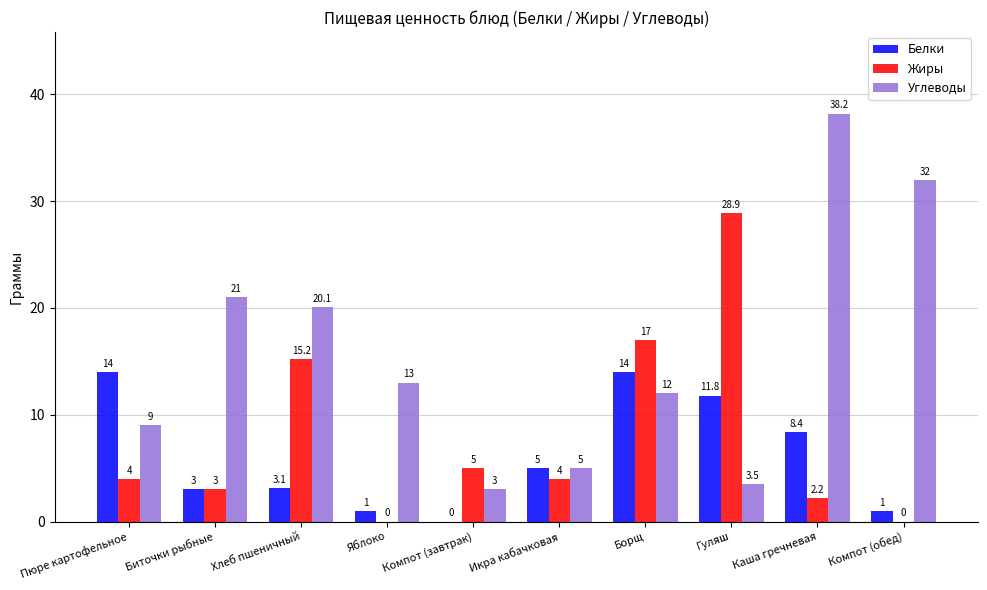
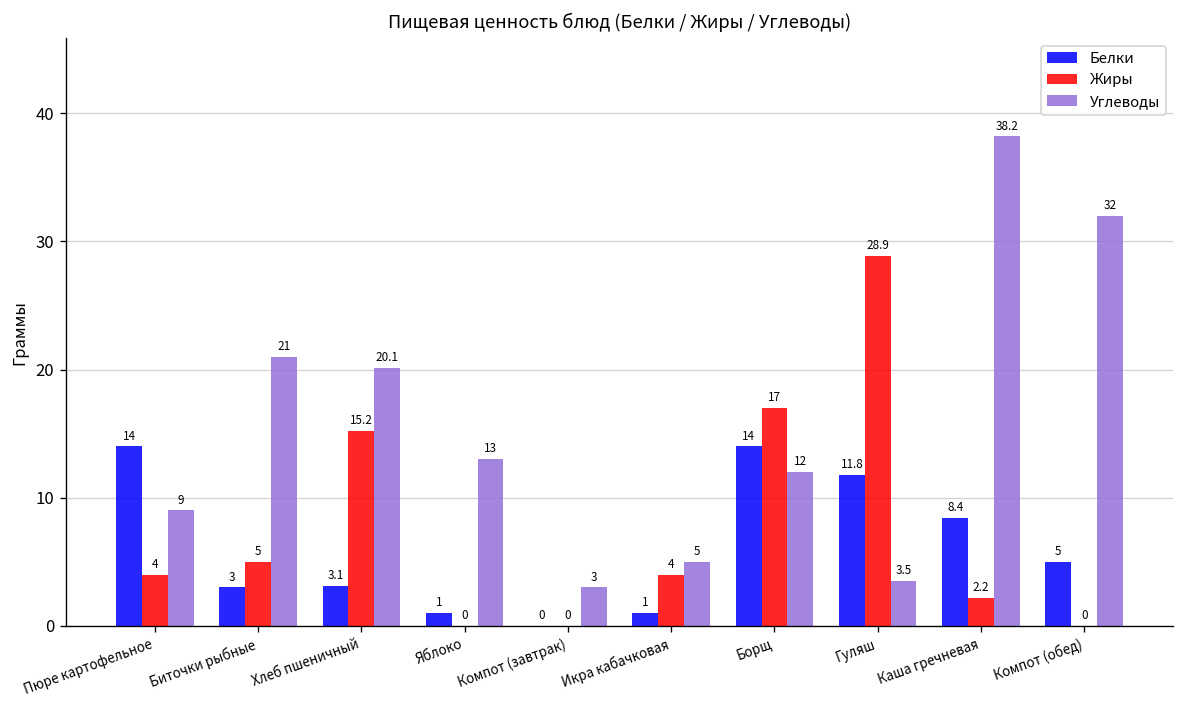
  {
    "Белки": {
      "Пюре картофельное": 14,
      "Биточки рыбные": 3,
      "Хлеб пшеничный": 3.1,
      "Яблоко": 1,
      "Компот (завтрак)": 0,
-     "Икра кабачковая": 5,
+     "Икра кабачковая": 1,
      "Борщ": 14,
      "Гуляш": 11.8,
      "Каша гречневая": 8.4,
-     "Компот (обед)": 1
+     "Компот (обед)": 5
    },
    "Жиры": {
      "Пюре картофельное": 4,
-     "Биточки рыбные": 3,
+     "Биточки рыбные": 5,
      "Хлеб пшеничный": 15.2,
      "Яблоко": 0,
-     "Компот (завтрак)": 5,
+     "Компот (завтрак)": 0,
      "Икра кабачковая": 4,
      "Борщ": 17,
      "Гуляш": 28.9,
      "Каша гречневая": 2.2,
      "Компот (обед)": 0
    },
    "Углеводы": {
      "Пюре картофельное": 9,
      "Биточки рыбные": 21,
      "Хлеб пшеничный": 20.1,
      "Яблоко": 13,
      "Компот (завтрак)": 3,
      "Икра кабачковая": 5,
      "Борщ": 12,
      "Гуляш": 3.5,
      "Каша гречневая": 38.2,
      "Компот (обед)": 32
    }
  }
